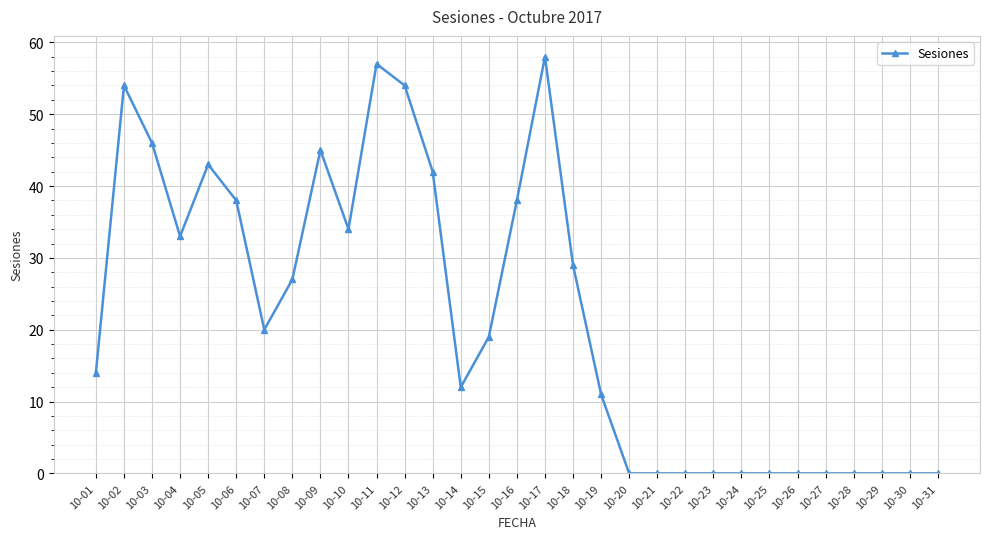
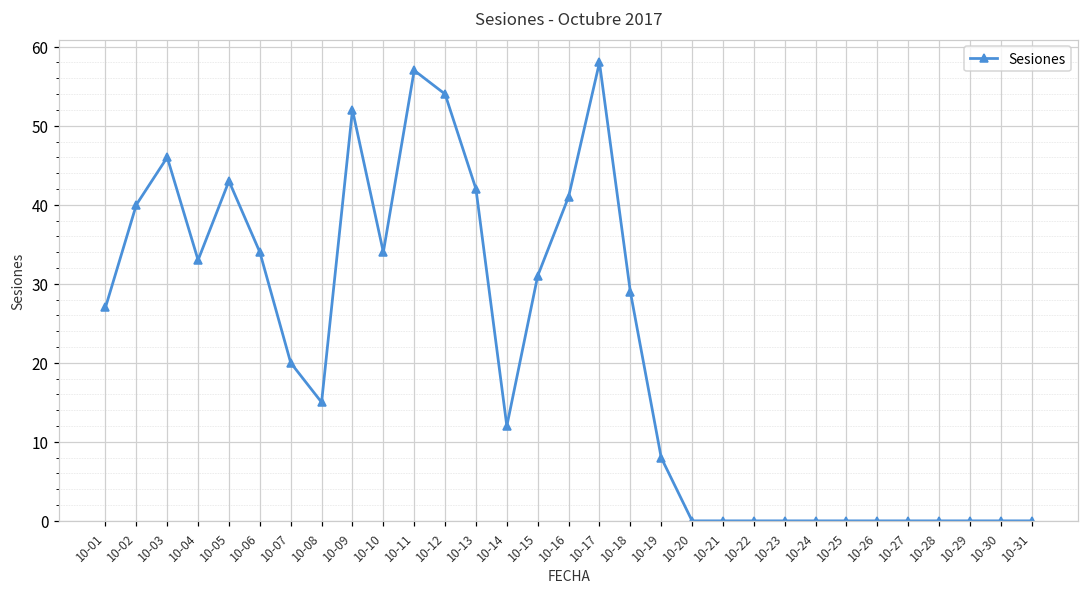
  {
-   "10-01": 14,
-   "10-02": 54,
+   "10-01": 27,
+   "10-02": 40,
    "10-03": 46,
    "10-04": 33,
    "10-05": 43,
-   "10-06": 38,
+   "10-06": 34,
    "10-07": 20,
-   "10-08": 27,
-   "10-09": 45,
+   "10-08": 15,
+   "10-09": 52,
    "10-10": 34,
    "10-11": 57,
    "10-12": 54,
    "10-13": 42,
    "10-14": 12,
-   "10-15": 19,
-   "10-16": 38,
+   "10-15": 31,
+   "10-16": 41,
    "10-17": 58,
    "10-18": 29,
-   "10-19": 11,
+   "10-19": 8,
    "10-20": 0,
    "10-21": 0,
    "10-22": 0,
    "10-23": 0,
    "10-24": 0,
    "10-25": 0,
    "10-26": 0,
    "10-27": 0,
    "10-28": 0,
    "10-29": 0,
    "10-30": 0,
    "10-31": 0
  }
